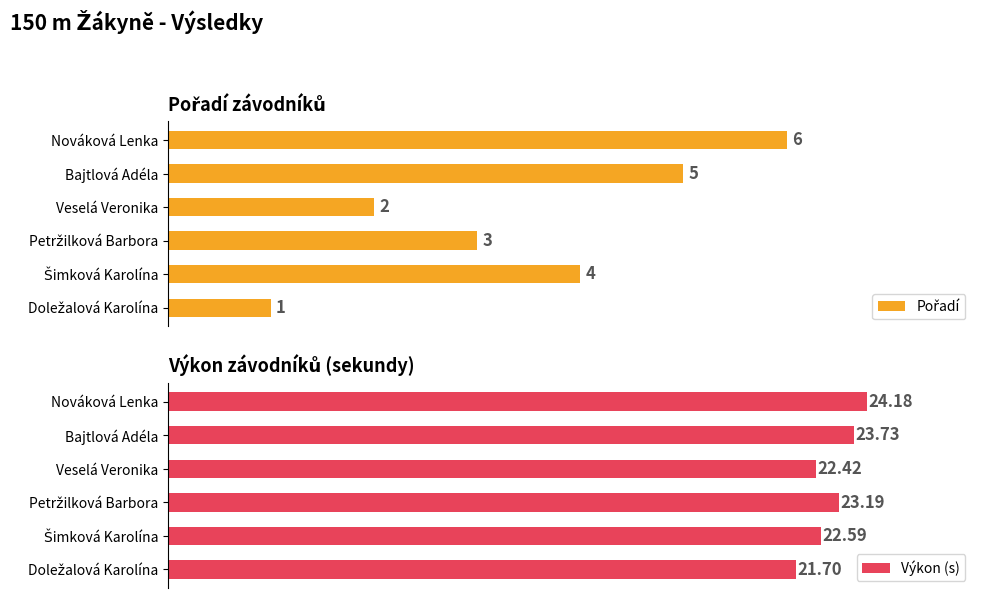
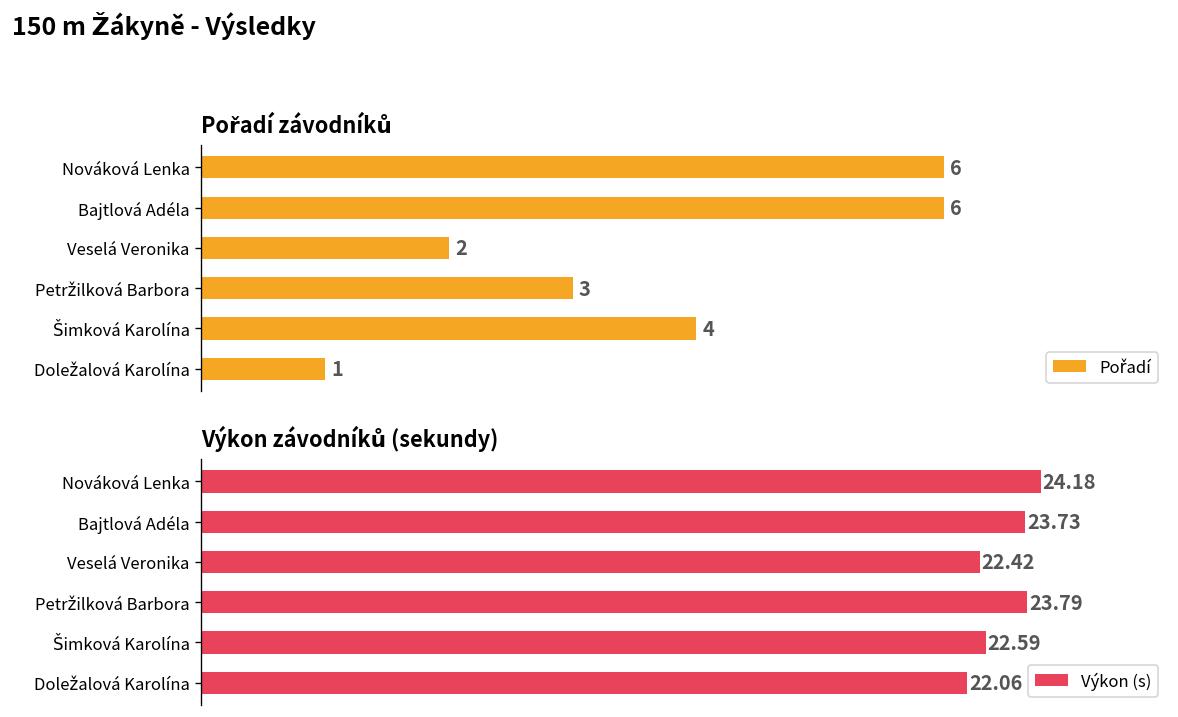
  {
    "Pořadí závodníků": {
      "Nováková Lenka": 6,
-     "Bajtlová Adéla": 5,
+     "Bajtlová Adéla": 6,
      "Veselá Veronika": 2,
      "Petržilková Barbora": 3,
      "Šimková Karolína": 4,
      "Doležalová Karolína": 1
    },
    "Výkon závodníků (sekundy)": {
      "Nováková Lenka": 24.18,
      "Bajtlová Adéla": 23.73,
      "Veselá Veronika": 22.42,
-     "Petržilková Barbora": 23.19,
+     "Petržilková Barbora": 23.79,
      "Šimková Karolína": 22.59,
-     "Doležalová Karolína": 21.70
+     "Doležalová Karolína": 22.06
    }
  }
